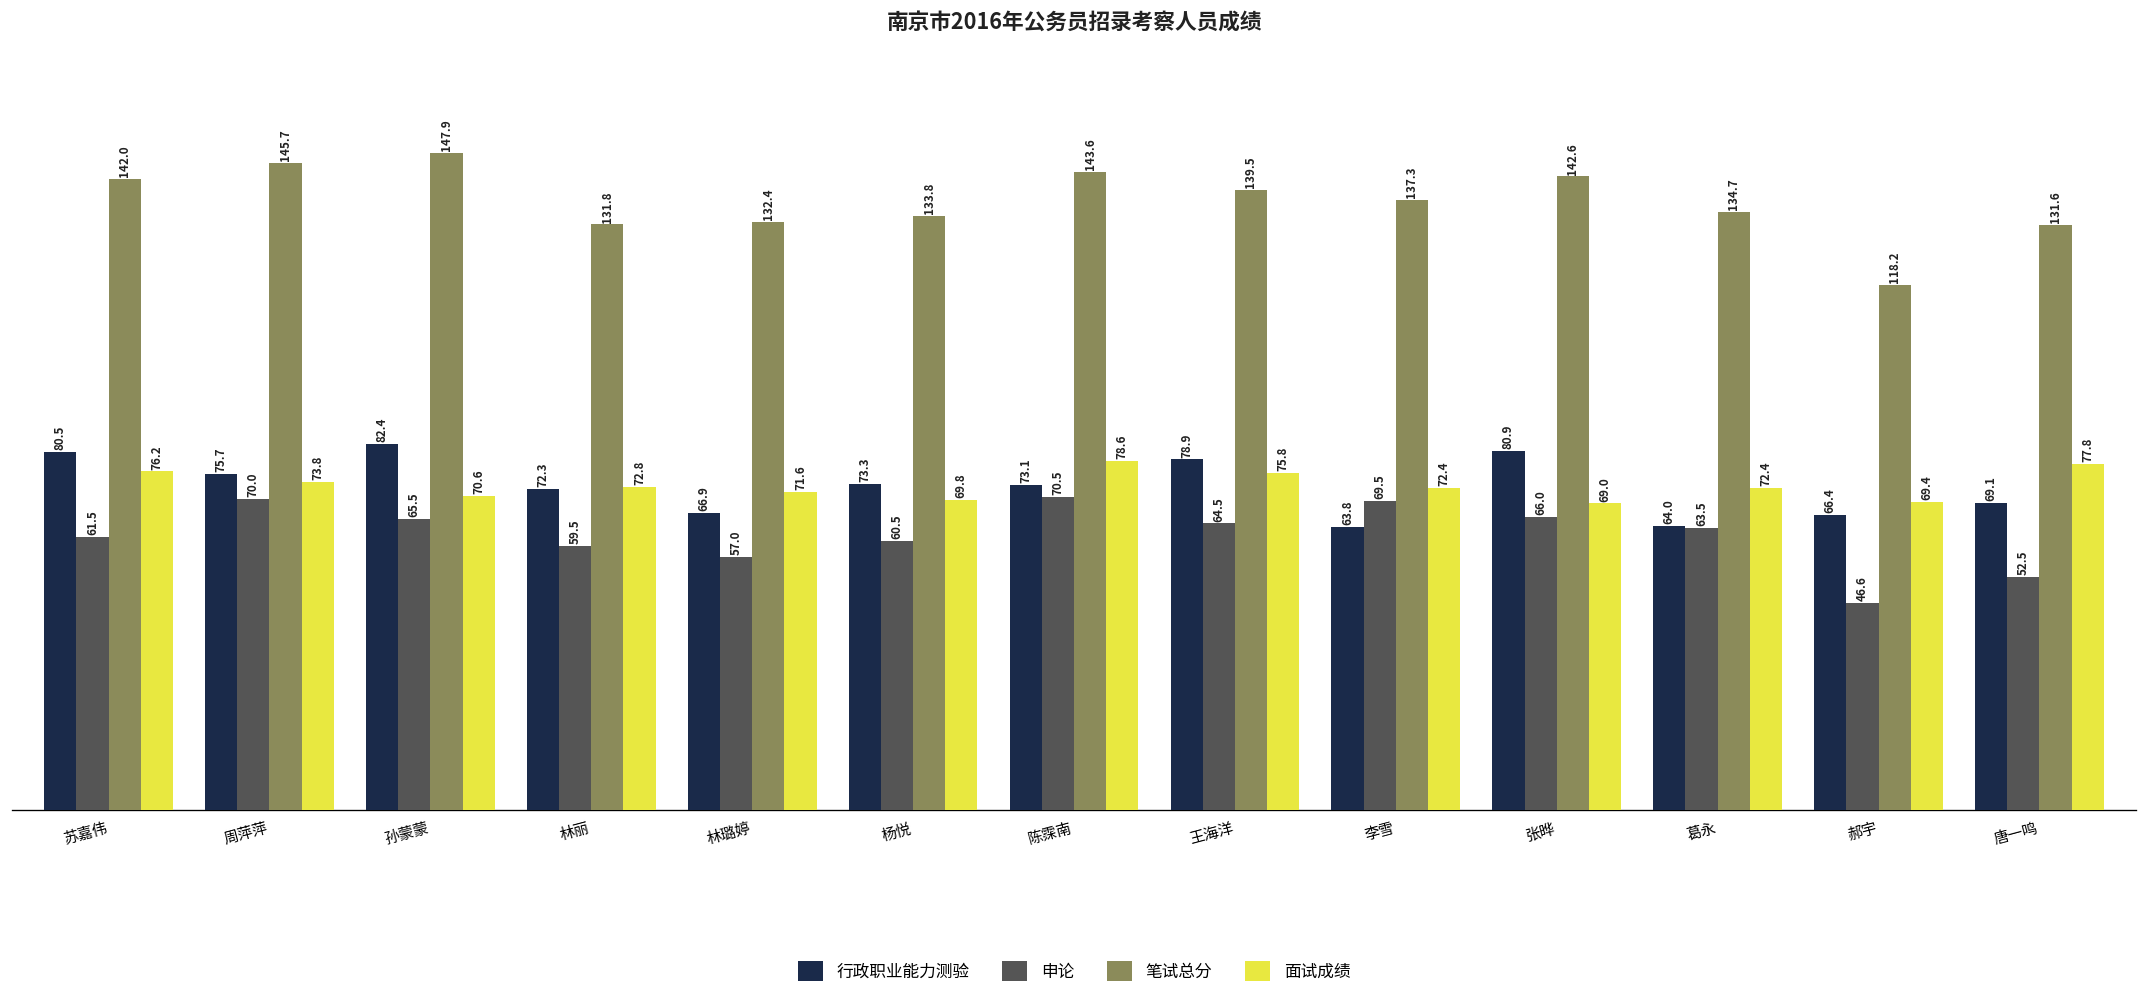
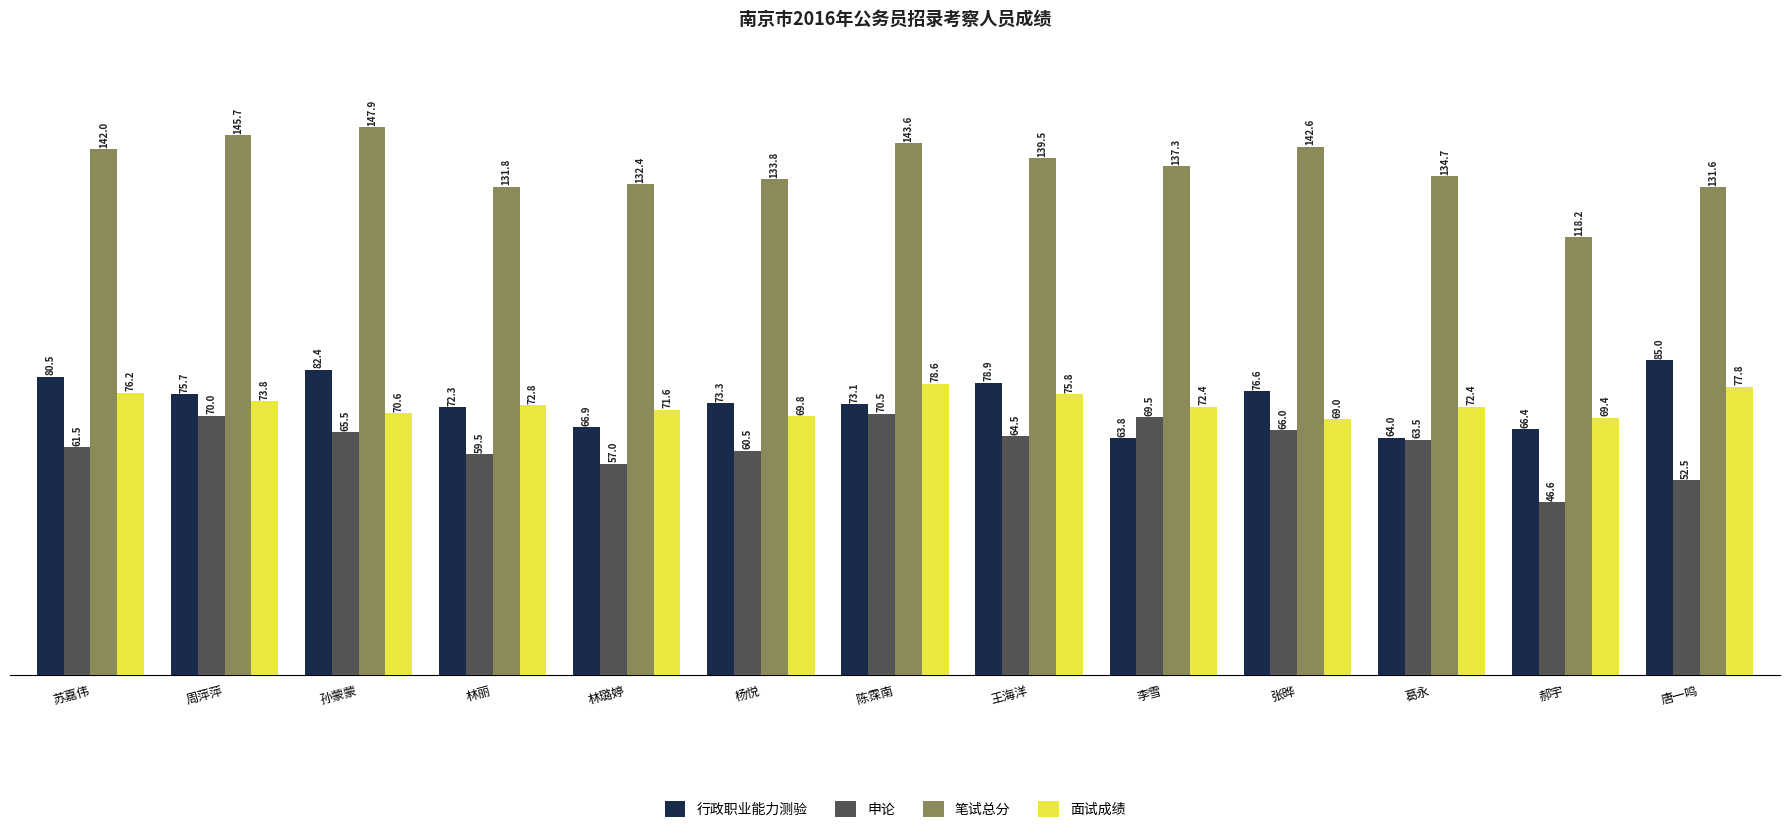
  {
    "行政职业能力测验": {
      "苏嘉伟": 80.5,
      "周萍萍": 75.7,
      "孙蒙蒙": 82.4,
      "林丽": 72.3,
      "林璐婷": 66.9,
      "杨悦": 73.3,
      "陈霂南": 73.1,
      "王海洋": 78.9,
      "李雪": 63.8,
-     "张晔": 80.9,
+     "张晔": 76.6,
      "葛永": 64.0,
      "郝宇": 66.4,
-     "唐一鸣": 69.1
+     "唐一鸣": 85.0
    },
    "申论": {
      "苏嘉伟": 61.5,
      "周萍萍": 70.0,
      "孙蒙蒙": 65.5,
      "林丽": 59.5,
      "林璐婷": 57.0,
      "杨悦": 60.5,
      "陈霂南": 70.5,
      "王海洋": 64.5,
      "李雪": 69.5,
      "张晔": 66.0,
      "葛永": 63.5,
      "郝宇": 46.6,
      "唐一鸣": 52.5
    },
    "笔试总分": {
      "苏嘉伟": 142.0,
      "周萍萍": 145.7,
      "孙蒙蒙": 147.9,
      "林丽": 131.8,
      "林璐婷": 132.4,
      "杨悦": 133.8,
      "陈霂南": 143.6,
      "王海洋": 139.5,
      "李雪": 137.3,
      "张晔": 142.6,
      "葛永": 134.7,
      "郝宇": 118.2,
      "唐一鸣": 131.6
    },
    "面试成绩": {
      "苏嘉伟": 76.2,
      "周萍萍": 73.8,
      "孙蒙蒙": 70.6,
      "林丽": 72.8,
      "林璐婷": 71.6,
      "杨悦": 69.8,
      "陈霂南": 78.6,
      "王海洋": 75.8,
      "李雪": 72.4,
      "张晔": 69.0,
      "葛永": 72.4,
      "郝宇": 69.4,
      "唐一鸣": 77.8
    }
  }
